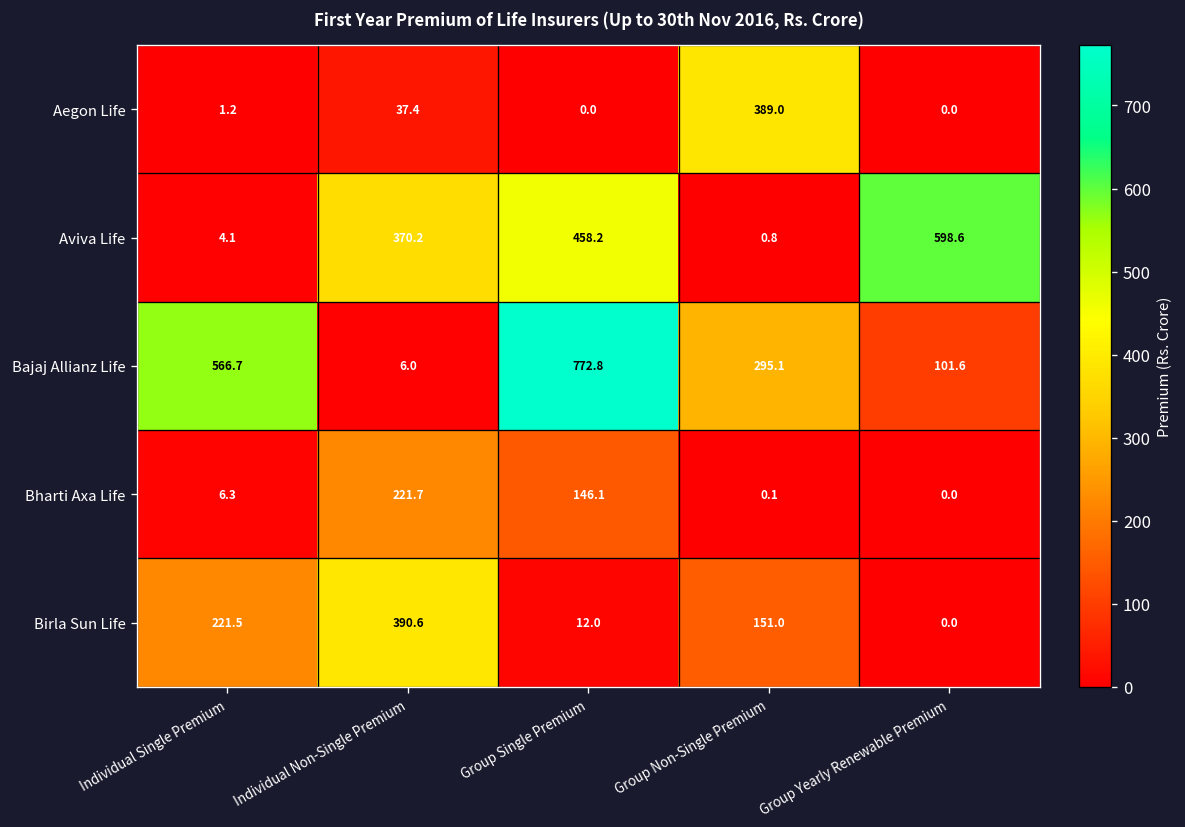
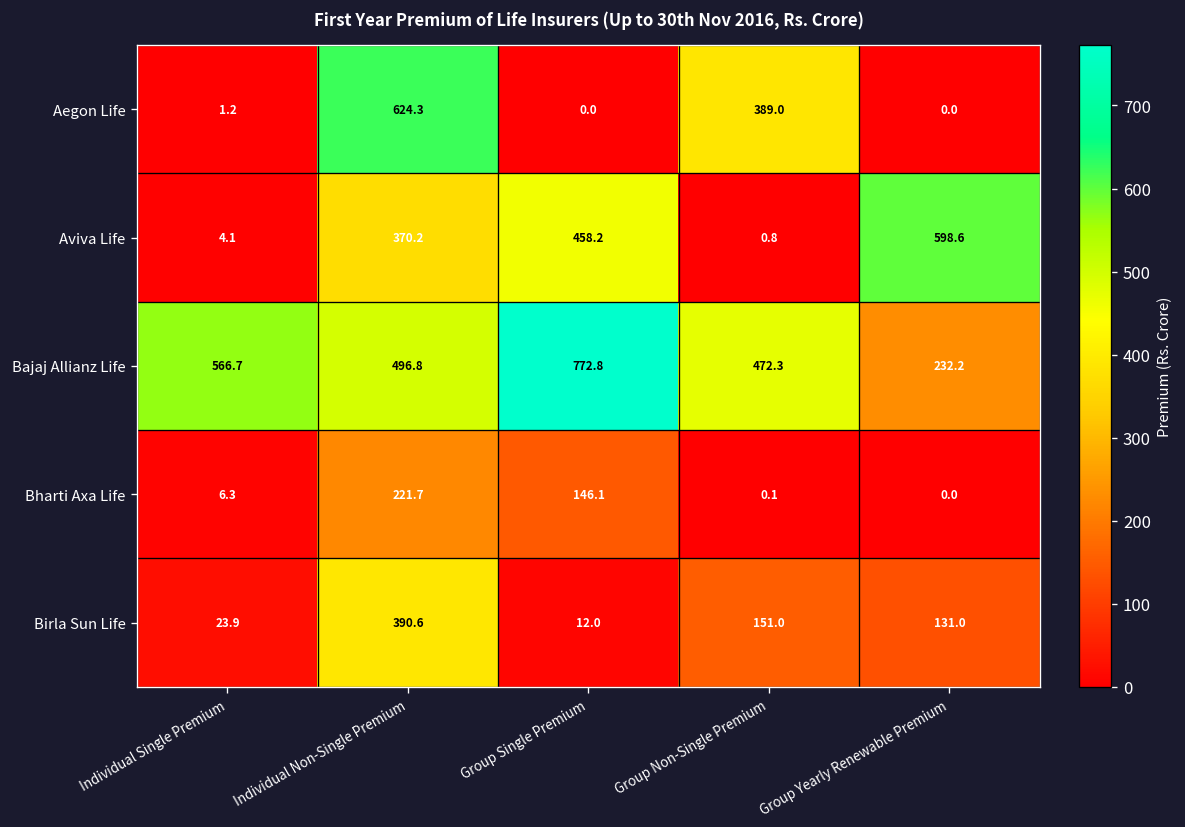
  {
    "Aegon Life": {
      "Individual Single Premium": 1.2,
-     "Individual Non-Single Premium": 37.4,
+     "Individual Non-Single Premium": 624.3,
      "Group Single Premium": 0.0,
      "Group Non-Single Premium": 389.0,
      "Group Yearly Renewable Premium": 0.0
    },
    "Aviva Life": {
      "Individual Single Premium": 4.1,
      "Individual Non-Single Premium": 370.2,
      "Group Single Premium": 458.2,
      "Group Non-Single Premium": 0.8,
      "Group Yearly Renewable Premium": 598.6
    },
    "Bajaj Allianz Life": {
      "Individual Single Premium": 566.7,
-     "Individual Non-Single Premium": 6.0,
+     "Individual Non-Single Premium": 496.8,
      "Group Single Premium": 772.8,
-     "Group Non-Single Premium": 295.1,
-     "Group Yearly Renewable Premium": 101.6
+     "Group Non-Single Premium": 472.3,
+     "Group Yearly Renewable Premium": 232.2
    },
    "Bharti Axa Life": {
      "Individual Single Premium": 6.3,
      "Individual Non-Single Premium": 221.7,
      "Group Single Premium": 146.1,
      "Group Non-Single Premium": 0.1,
      "Group Yearly Renewable Premium": 0.0
    },
    "Birla Sun Life": {
-     "Individual Single Premium": 221.5,
+     "Individual Single Premium": 23.9,
      "Individual Non-Single Premium": 390.6,
      "Group Single Premium": 12.0,
      "Group Non-Single Premium": 151.0,
-     "Group Yearly Renewable Premium": 0.0
+     "Group Yearly Renewable Premium": 131.0
    }
  }
